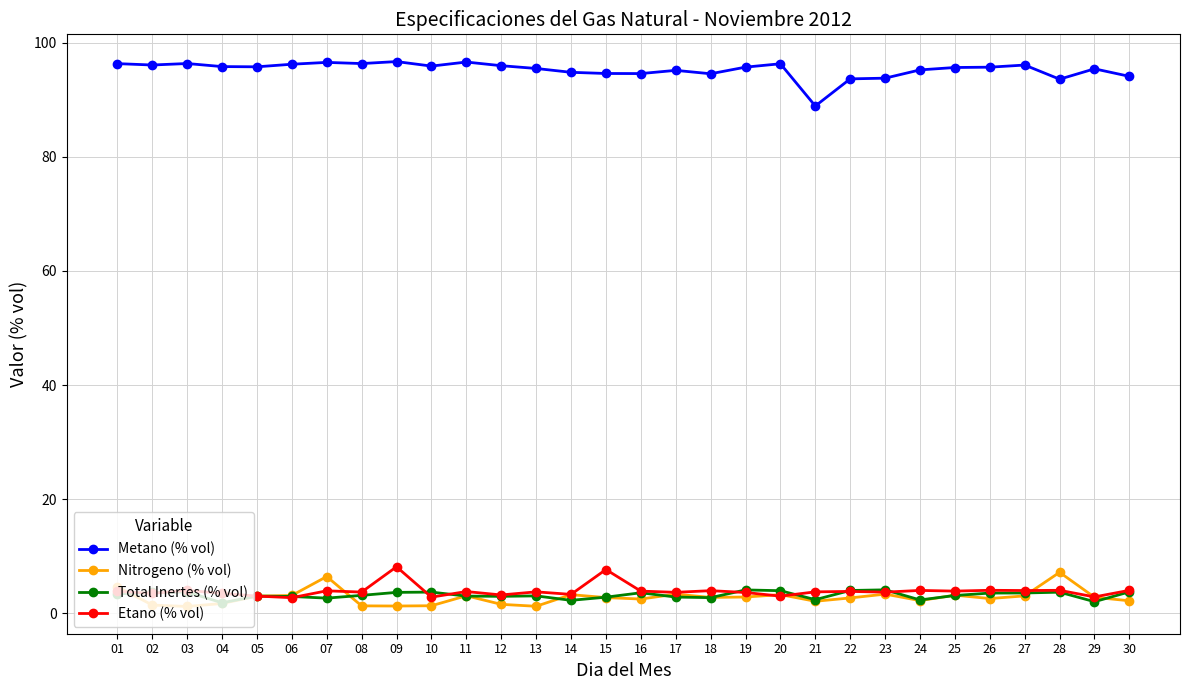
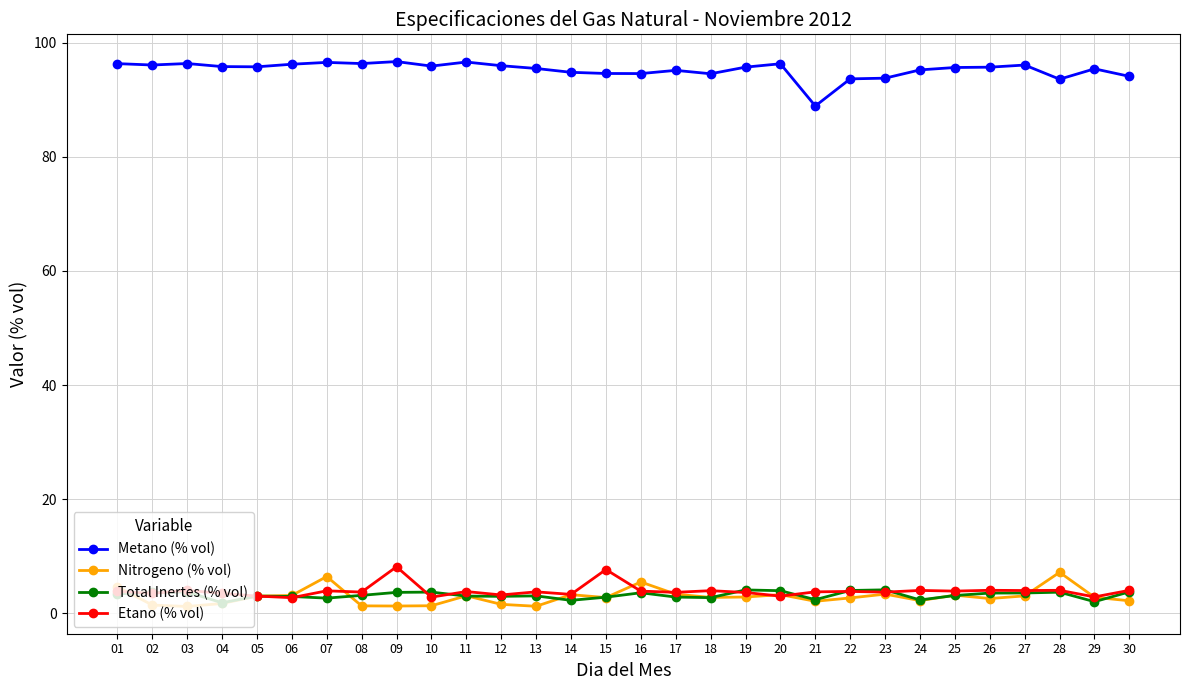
  {
    "Metano (% vol)": {
      "01": 96,
      "02": 96,
      "03": 96,
      "04": 96,
      "05": 96,
      "06": 96,
      "07": 97,
      "08": 96,
      "09": 97,
      "10": 96,
      "11": 97,
      "12": 96,
      "13": 96,
      "14": 95,
      "15": 95,
      "16": 95,
      "17": 95,
      "18": 95,
      "19": 96,
      "20": 96,
      "21": 89,
      "22": 94,
      "23": 94,
      "24": 95,
      "25": 96,
      "26": 96,
      "27": 96,
      "28": 94,
      "29": 95,
      "30": 94
    },
    "Nitrogeno (% vol)": {
      "07": 6,
      "08": 1,
      "09": 1,
      "10": 1,
      "12": 2,
      "13": 1,
-     "16": 2,
+     "16": 5,
      "19": 3,
      "22": 3,
      "26": 3,
      "27": 3,
      "28": 7,
      "30": 2
    },
    "Total Inertes (% vol)": {
      "07": 3,
      "08": 3,
      "09": 4,
      "10": 4,
      "13": 3,
      "14": 2,
      "17": 3,
      "19": 4,
      "20": 4,
      "26": 4,
      "29": 2
    },
    "Etano (% vol)": {
      "07": 4,
      "08": 4,
      "09": 8,
      "10": 3,
      "11": 4,
      "13": 4,
      "15": 8,
      "18": 4,
      "19": 4,
      "21": 4,
      "24": 4,
      "25": 4,
      "26": 4
    }
  }
